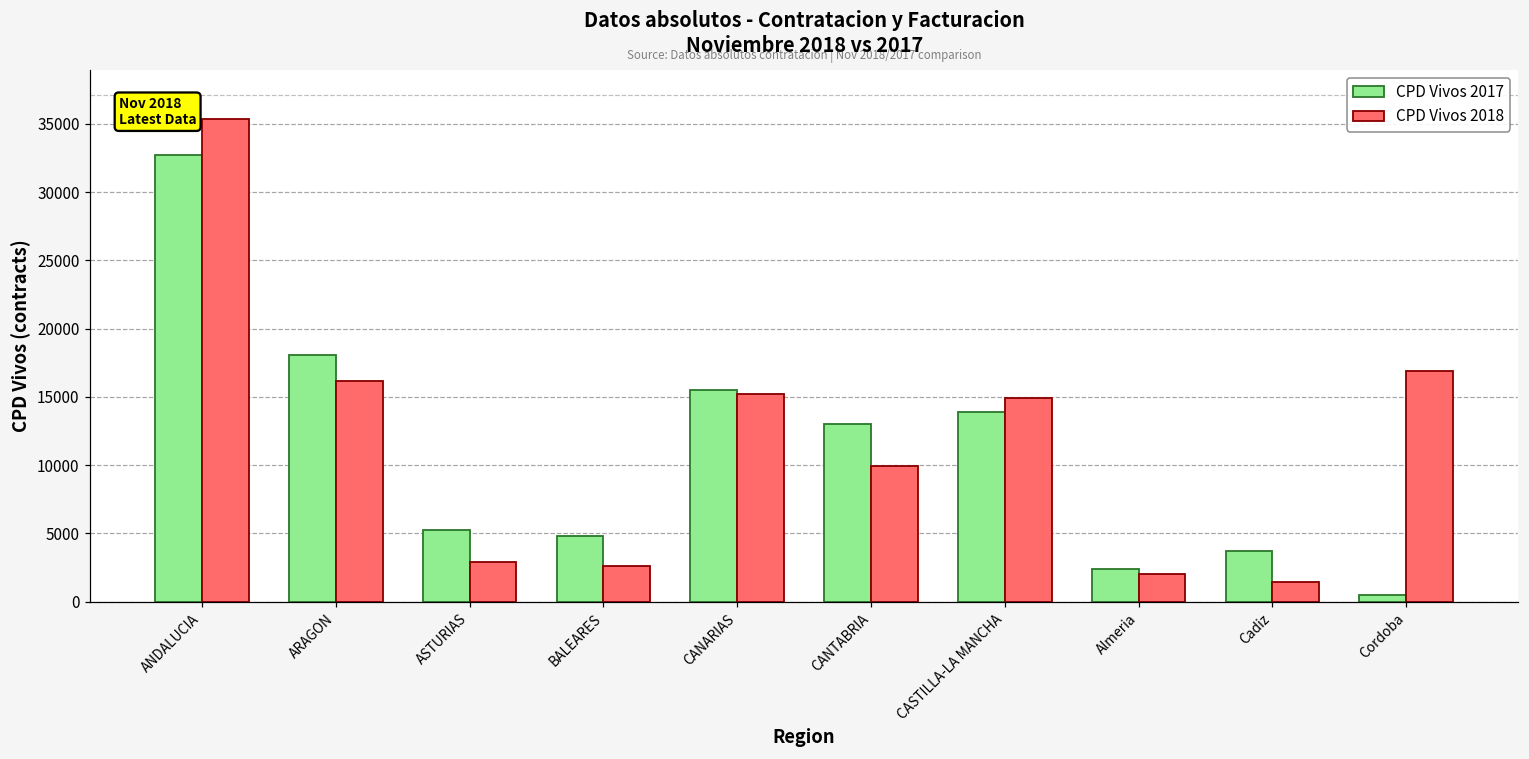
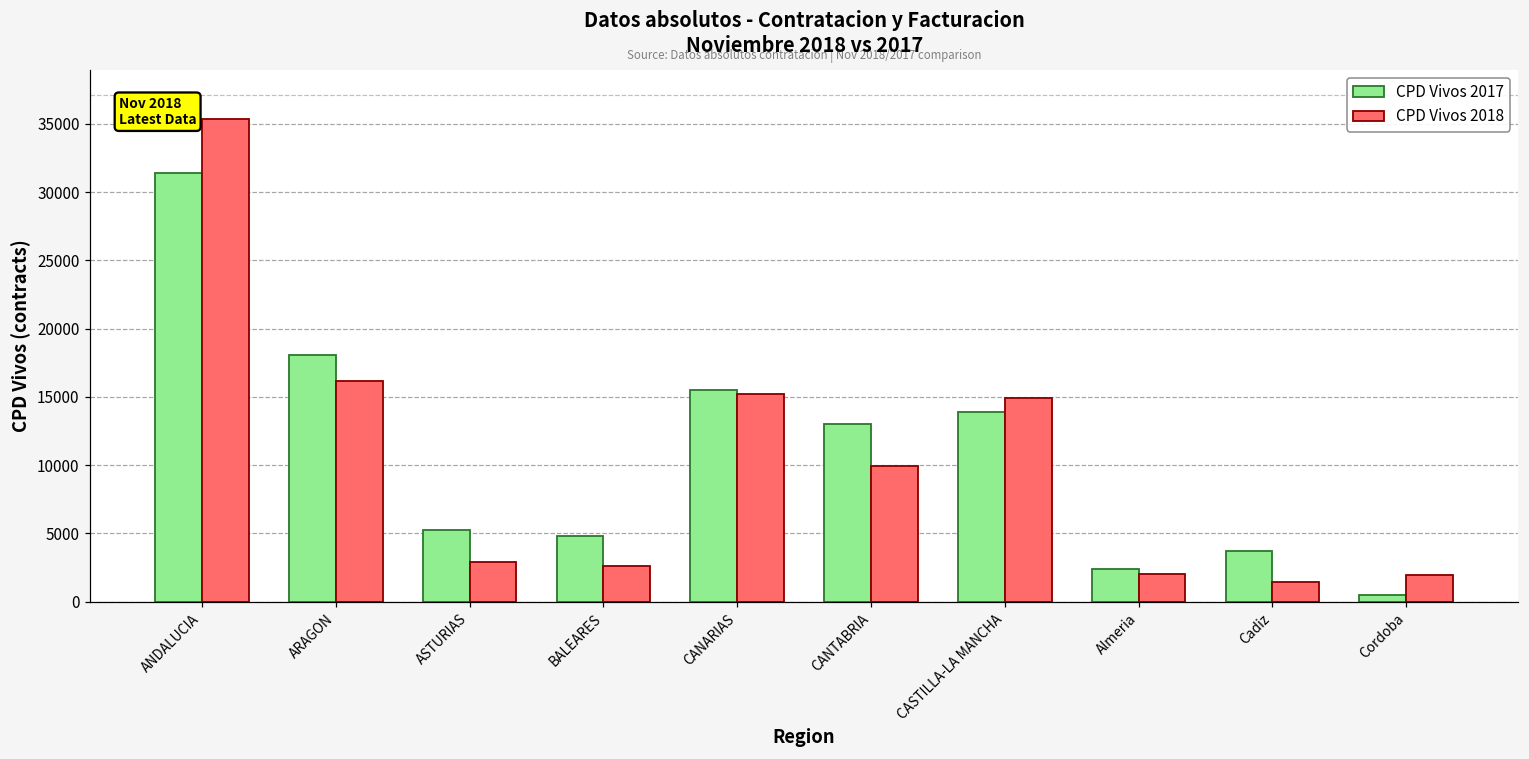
  {
    "CPD Vivos 2017": {
-     "ANDALUCIA": 32700,
+     "ANDALUCIA": 31400,
      "ARAGON": 18100,
      "ASTURIAS": 5300,
      "BALEARES": 4800,
      "CANARIAS": 15500,
      "CANTABRIA": 13000,
      "CASTILLA-LA MANCHA": 13900,
      "Almeria": 2400,
      "Cadiz": 3700,
      "Cordoba": 500
    },
    "CPD Vivos 2018": {
      "ANDALUCIA": 35300,
      "ARAGON": 16200,
      "ASTURIAS": 2900,
      "BALEARES": 2600,
      "CANARIAS": 15200,
      "CANTABRIA": 9900,
      "CASTILLA-LA MANCHA": 14900,
      "Almeria": 2000,
      "Cadiz": 1500,
-     "Cordoba": 16900
+     "Cordoba": 1900
    }
  }
